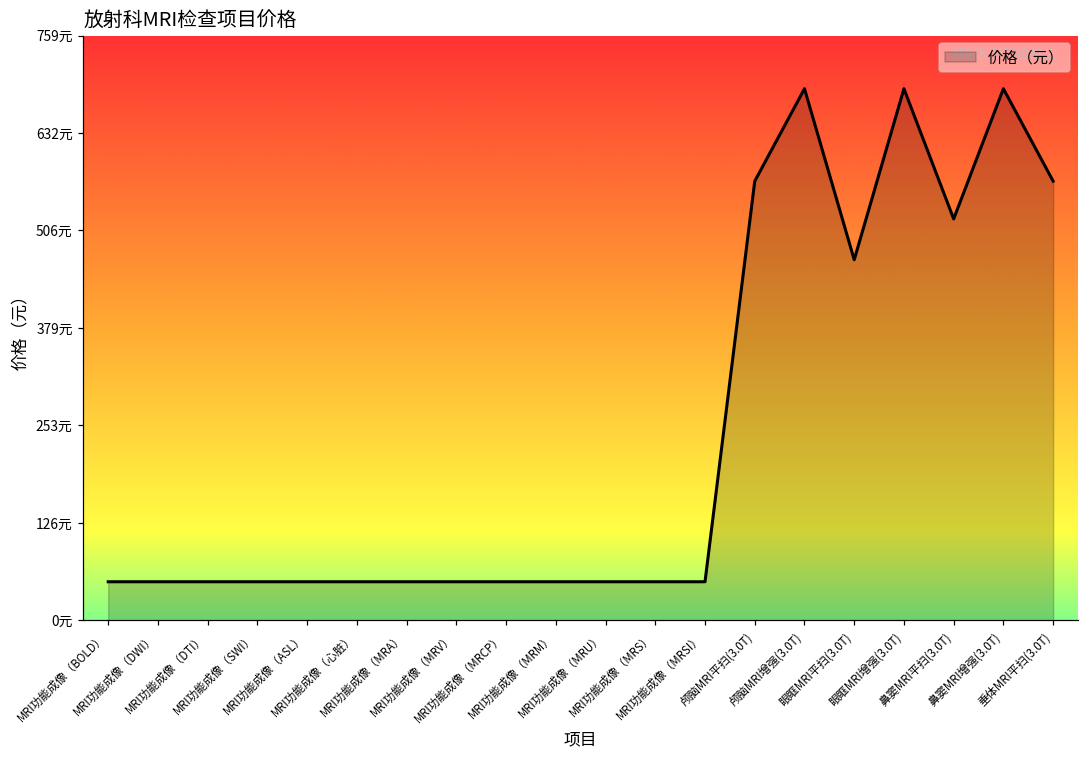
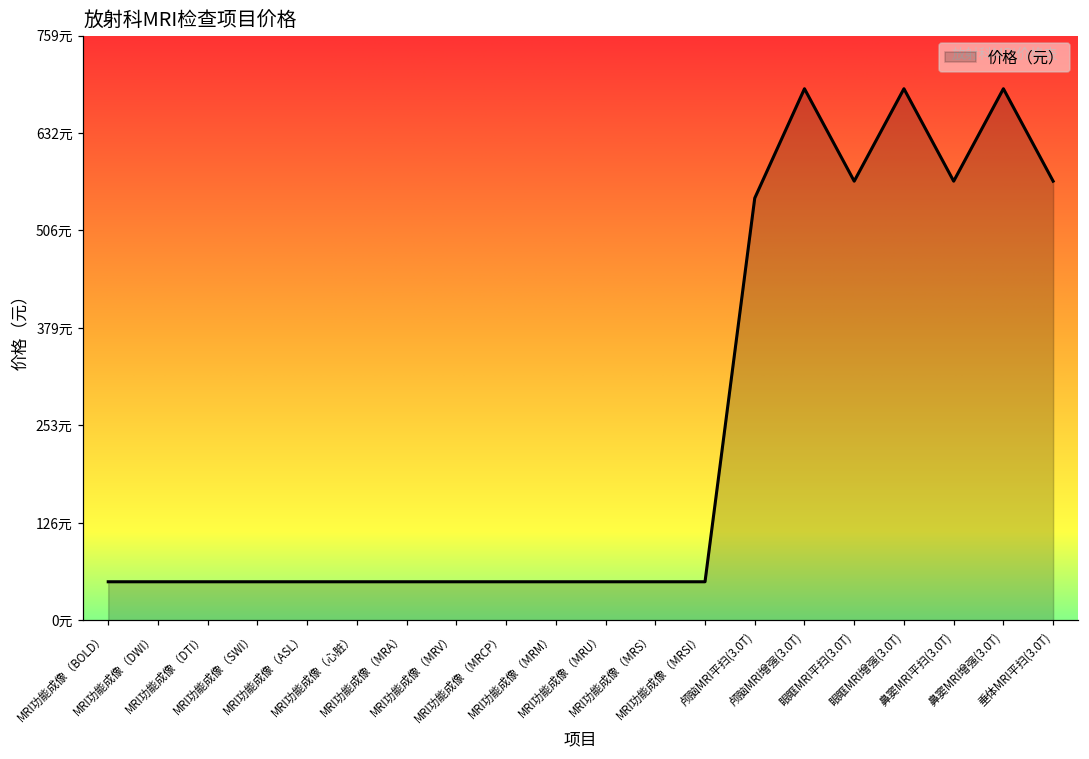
  {
    "MRI功能成像（BOLD）": "50元",
    "MRI功能成像（DWI）": "50元",
    "MRI功能成像（DTI）": "50元",
    "MRI功能成像（SWI）": "50元",
    "MRI功能成像（ASL）": "50元",
    "MRI功能成像（心脏）": "50元",
    "MRI功能成像（MRA）": "50元",
    "MRI功能成像（MRV）": "50元",
    "MRI功能成像（MRCP）": "50元",
    "MRI功能成像（MRM）": "50元",
    "MRI功能成像（MRU）": "50元",
    "MRI功能成像（MRS）": "50元",
    "MRI功能成像（MRSI）": "50元",
-   "颅脑MRI平扫(3.0T)": "570元",
+   "颅脑MRI平扫(3.0T)": "550元",
    "颅脑MRI增强(3.0T)": "690元",
-   "眼眶MRI平扫(3.0T)": "470元",
+   "眼眶MRI平扫(3.0T)": "570元",
    "眼眶MRI增强(3.0T)": "690元",
-   "鼻窦MRI平扫(3.0T)": "520元",
+   "鼻窦MRI平扫(3.0T)": "570元",
    "鼻窦MRI增强(3.0T)": "690元",
    "垂体MRI平扫(3.0T)": "570元"
  }
